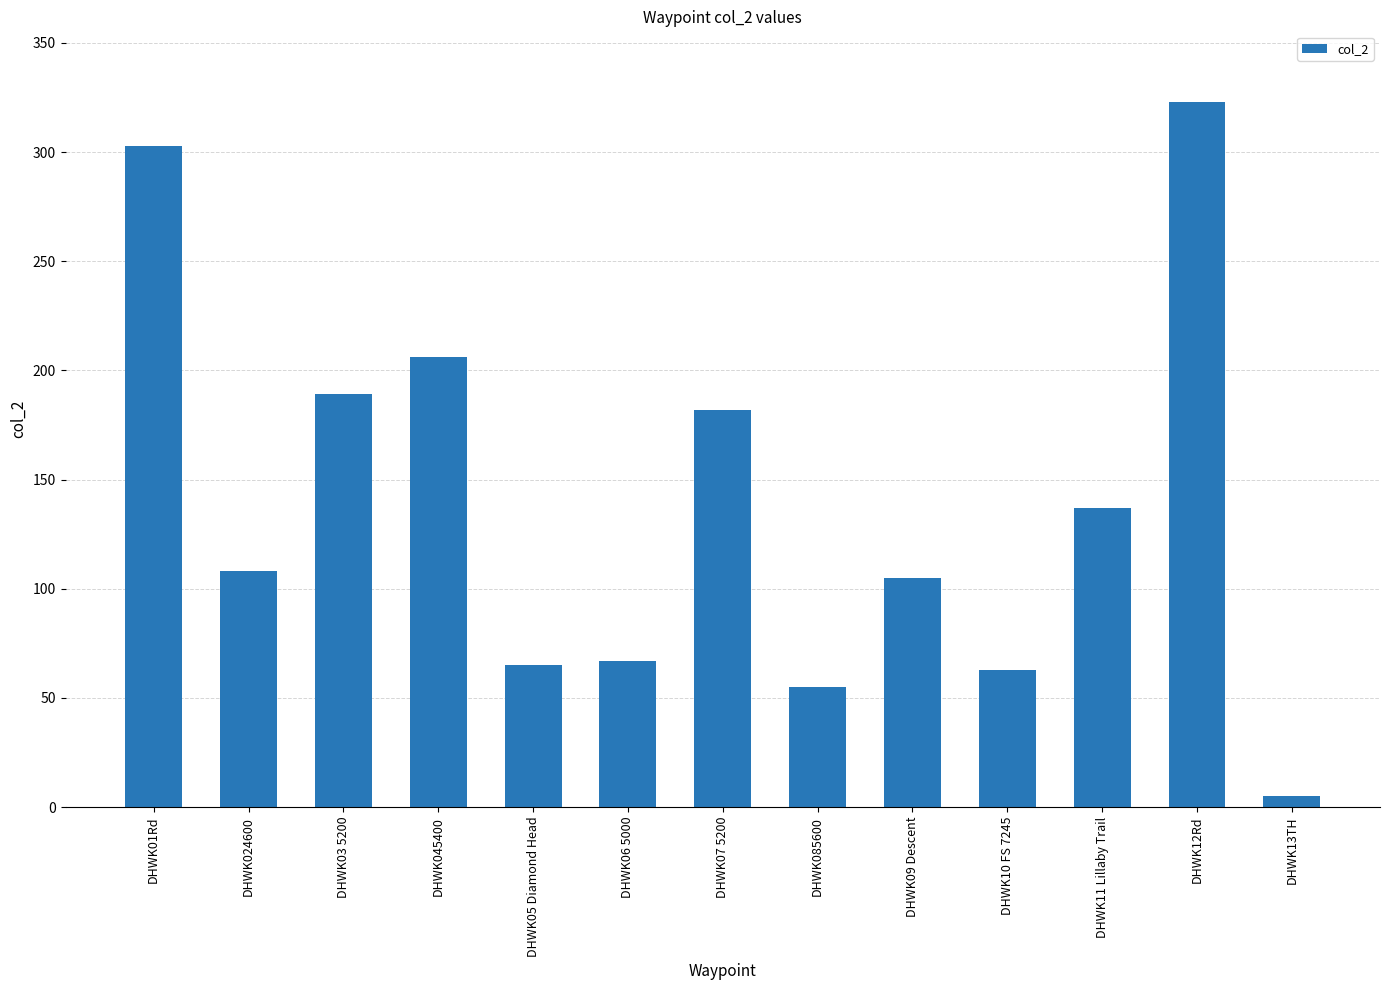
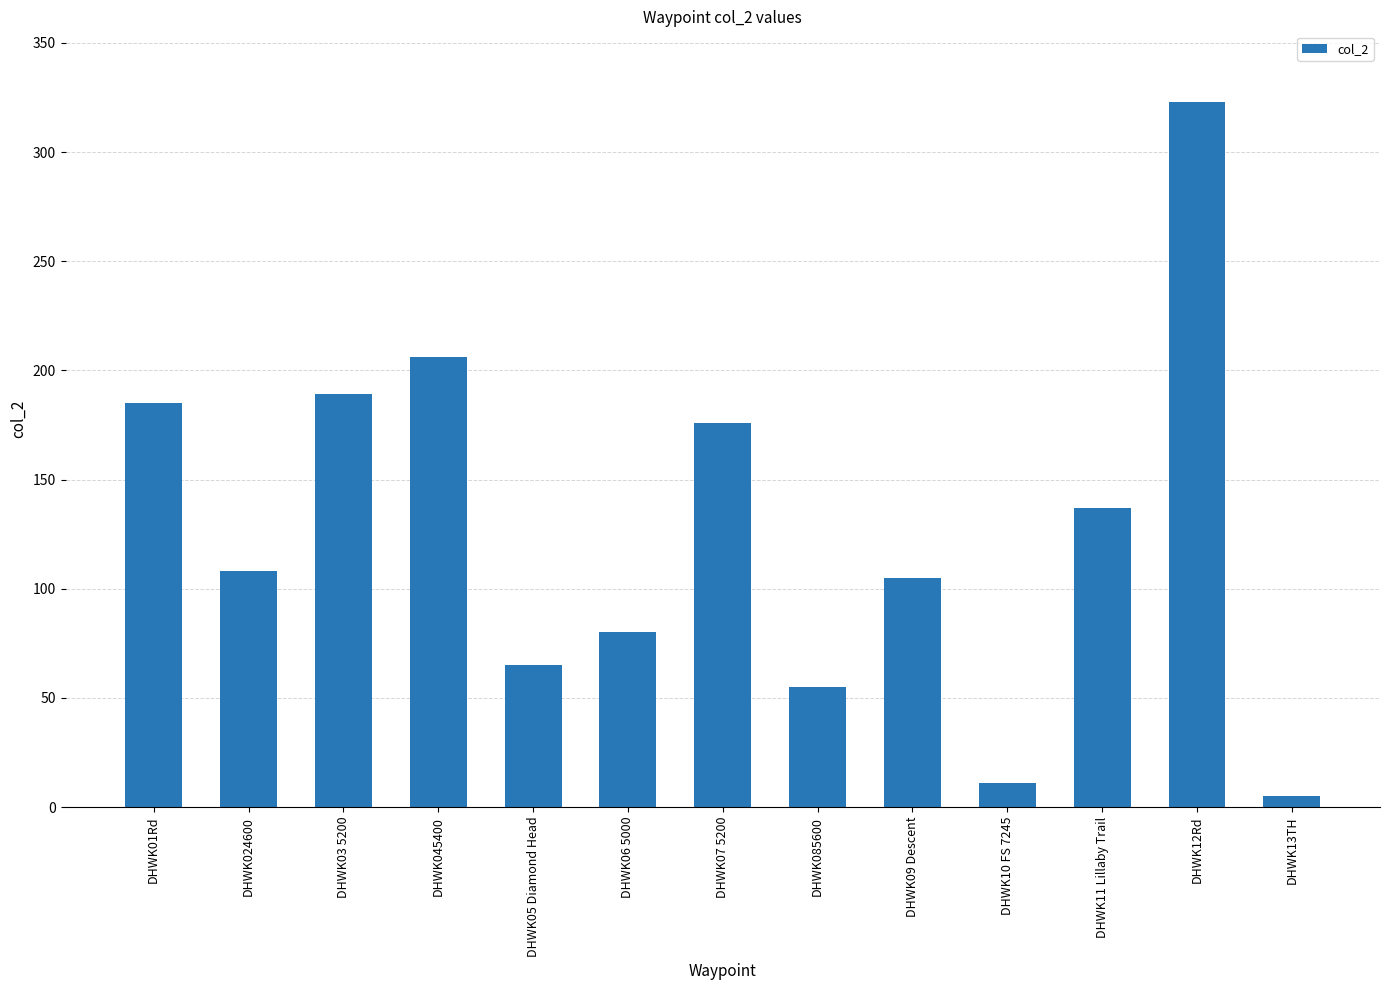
  {
-   "DHWK01Rd": 303,
+   "DHWK01Rd": 185,
    "DHWK024600": 108,
    "DHWK03 5200": 189,
    "DHWK045400": 206,
    "DHWK05 Diamond Head": 65,
-   "DHWK06 5000": 67,
-   "DHWK07 5200": 182,
+   "DHWK06 5000": 80,
+   "DHWK07 5200": 176,
    "DHWK085600": 55,
    "DHWK09 Descent": 105,
-   "DHWK10 FS 7245": 63,
+   "DHWK10 FS 7245": 11,
    "DHWK11 Lillaby Trail": 137,
    "DHWK12Rd": 323,
    "DHWK13TH": 5
  }
